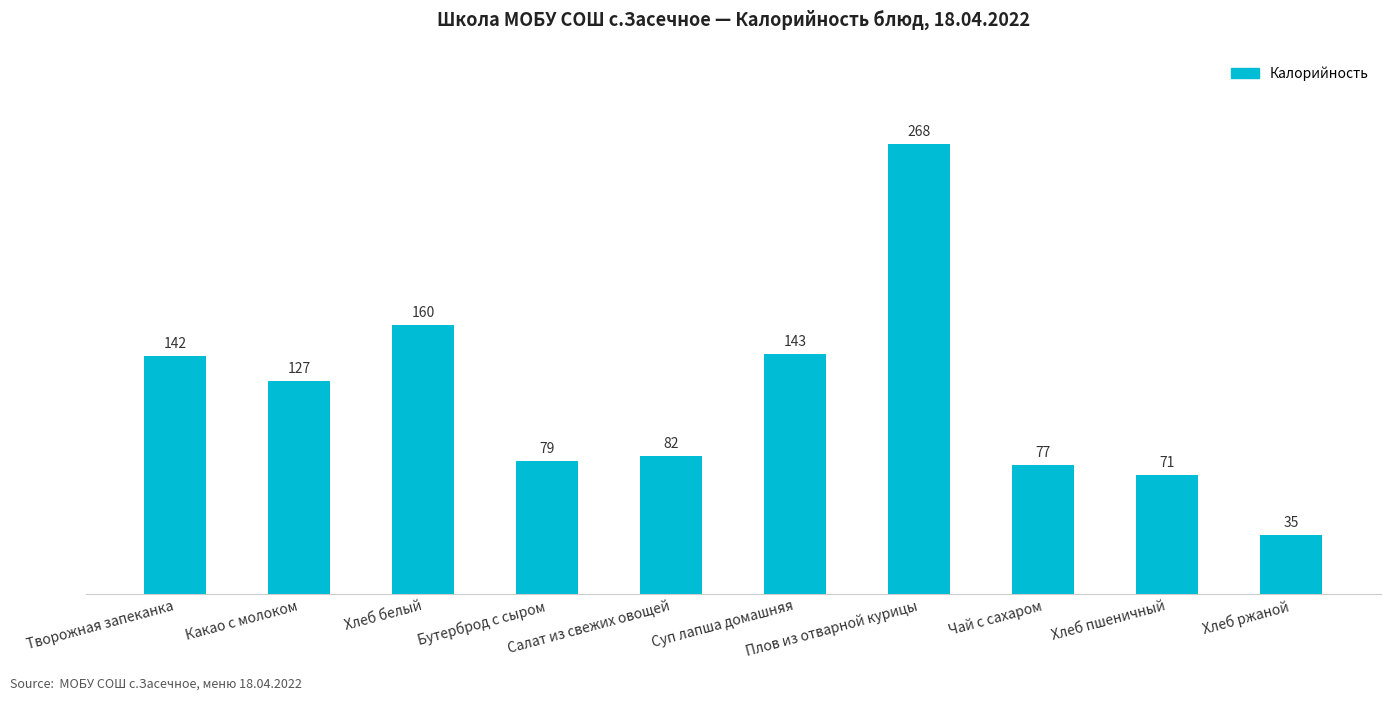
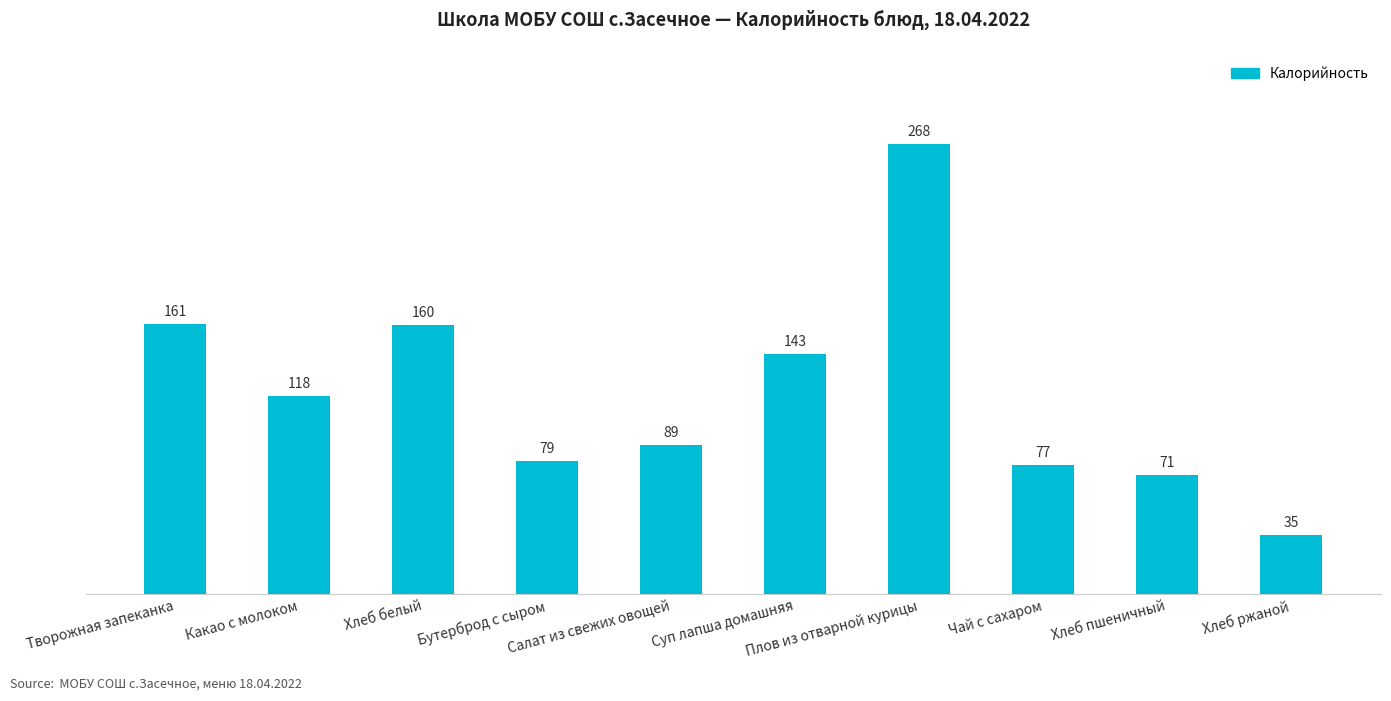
  {
-   "Творожная запеканка": 142,
-   "Какао с молоком": 127,
+   "Творожная запеканка": 161,
+   "Какао с молоком": 118,
    "Хлеб белый": 160,
    "Бутерброд с сыром": 79,
-   "Салат из свежих овощей": 82,
+   "Салат из свежих овощей": 89,
    "Суп лапша домашняя": 143,
    "Плов из отварной курицы": 268,
    "Чай с сахаром": 77,
    "Хлеб пшеничный": 71,
    "Хлеб ржаной": 35
  }
